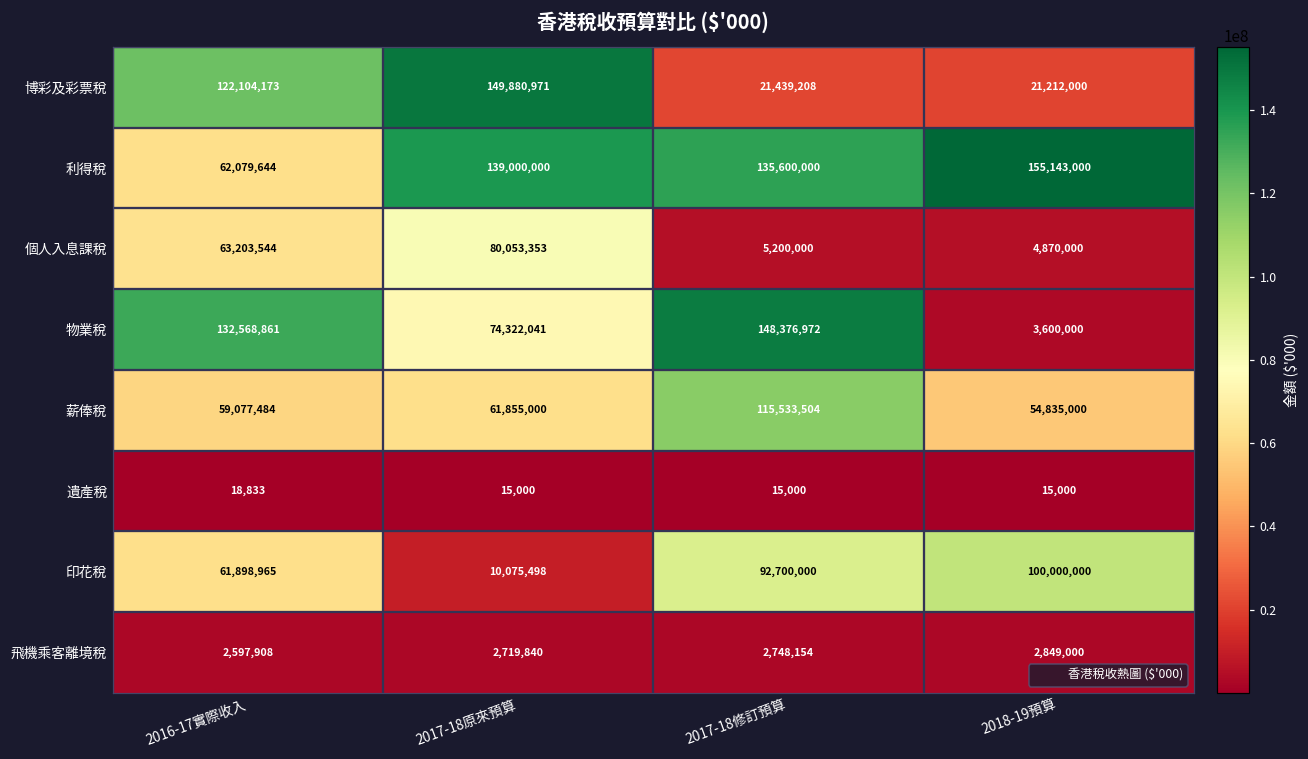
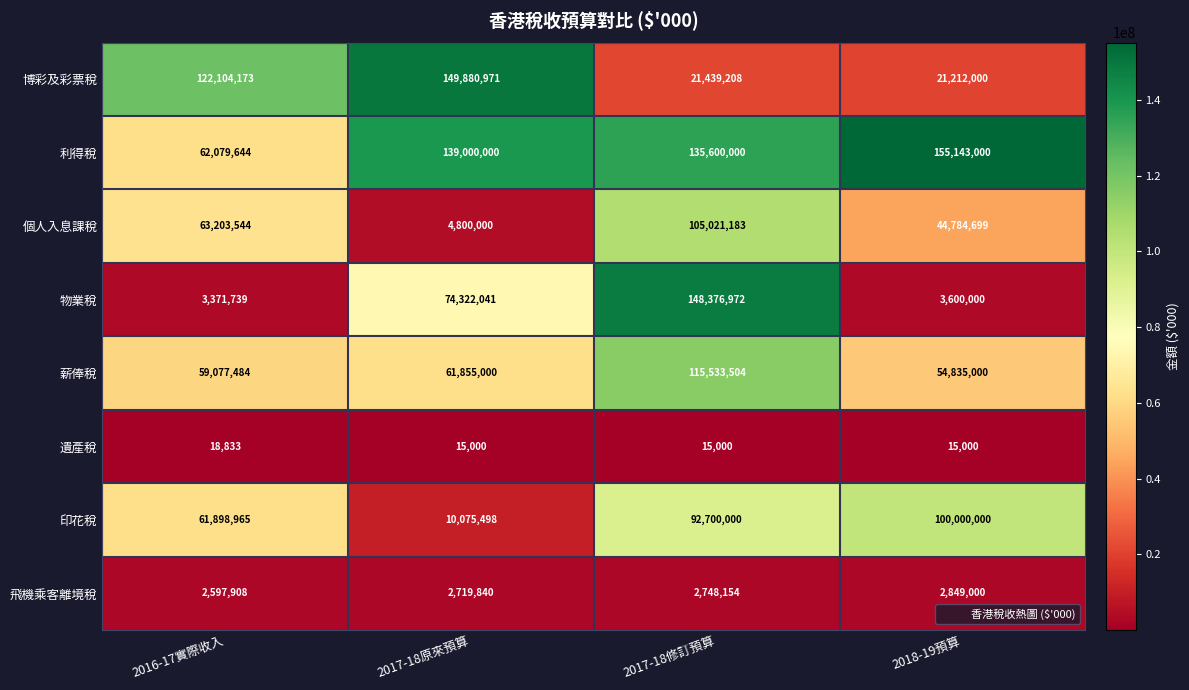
  {
    "博彩及彩票稅": {
      "2016-17實際收入": "122,104,173",
      "2017-18原來預算": "149,880,971",
      "2017-18修訂預算": "21,439,208",
      "2018-19預算": "21,212,000"
    },
    "利得稅": {
      "2016-17實際收入": "62,079,644",
      "2017-18原來預算": "139,000,000",
      "2017-18修訂預算": "135,600,000",
      "2018-19預算": "155,143,000"
    },
    "個人入息課稅": {
      "2016-17實際收入": "63,203,544",
-     "2017-18原來預算": "80,053,353",
-     "2017-18修訂預算": "5,200,000",
-     "2018-19預算": "4,870,000"
+     "2017-18原來預算": "4,800,000",
+     "2017-18修訂預算": "105,021,183",
+     "2018-19預算": "44,784,699"
    },
    "物業稅": {
-     "2016-17實際收入": "132,568,861",
+     "2016-17實際收入": "3,371,739",
      "2017-18原來預算": "74,322,041",
      "2017-18修訂預算": "148,376,972",
      "2018-19預算": "3,600,000"
    },
    "薪俸稅": {
      "2016-17實際收入": "59,077,484",
      "2017-18原來預算": "61,855,000",
      "2017-18修訂預算": "115,533,504",
      "2018-19預算": "54,835,000"
    },
    "遺產稅": {
      "2016-17實際收入": "18,833",
      "2017-18原來預算": "15,000",
      "2017-18修訂預算": "15,000",
      "2018-19預算": "15,000"
    },
    "印花稅": {
      "2016-17實際收入": "61,898,965",
      "2017-18原來預算": "10,075,498",
      "2017-18修訂預算": "92,700,000",
      "2018-19預算": "100,000,000"
    },
    "飛機乘客離境稅": {
      "2016-17實際收入": "2,597,908",
      "2017-18原來預算": "2,719,840",
      "2017-18修訂預算": "2,748,154",
      "2018-19預算": "2,849,000"
    }
  }
